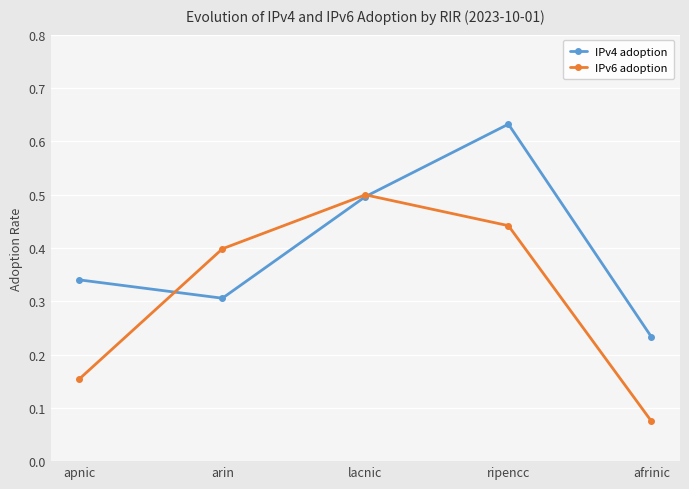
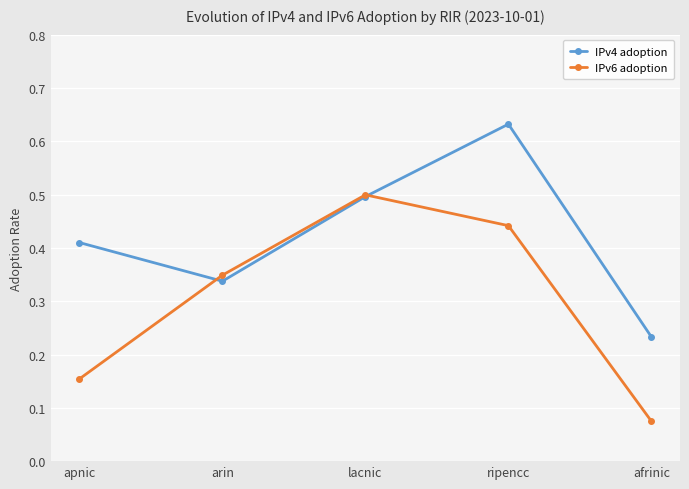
  {
    "IPv4 adoption": {
-     "apnic": 0.34,
-     "arin": 0.31,
+     "apnic": 0.41,
+     "arin": 0.34,
      "ripencc": 0.63,
      "afrinic": 0.23
    },
    "IPv6 adoption": {
      "apnic": 0.15,
-     "arin": 0.40,
+     "arin": 0.35,
      "ripencc": 0.44,
      "afrinic": 0.07
    }
  }
